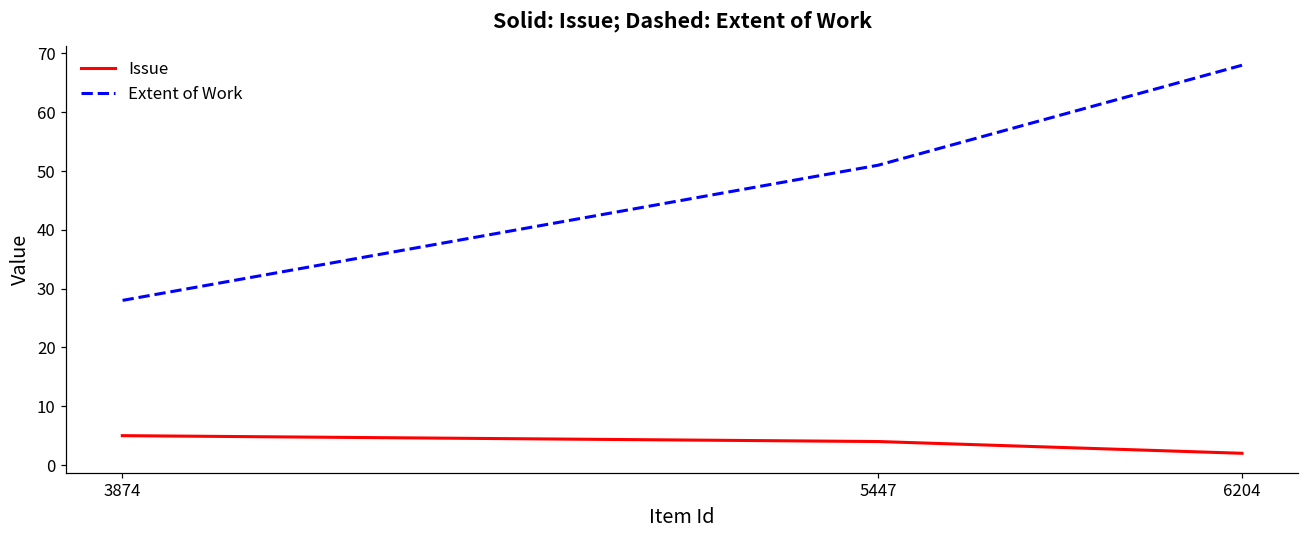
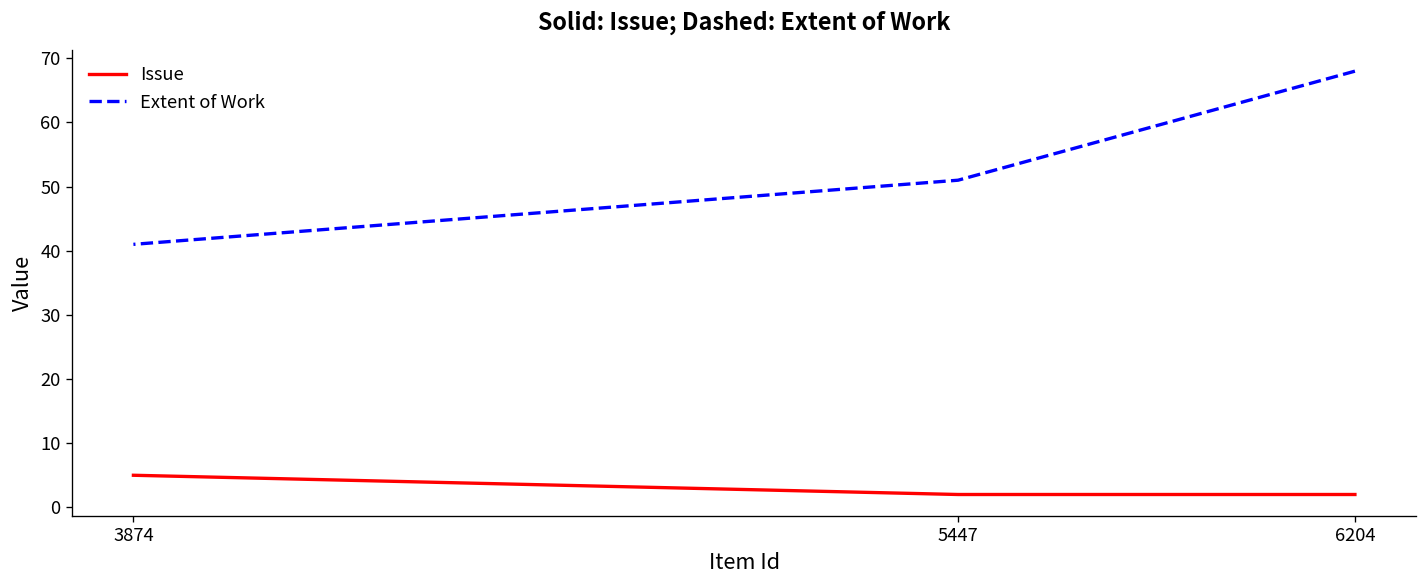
  {
    "Issue": {
      "3874": 5,
-     "5447": 4,
+     "5447": 2,
      "6204": 2
    },
    "Extent of Work": {
-     "3874": 28,
+     "3874": 41,
      "5447": 51,
      "6204": 68
    }
  }
